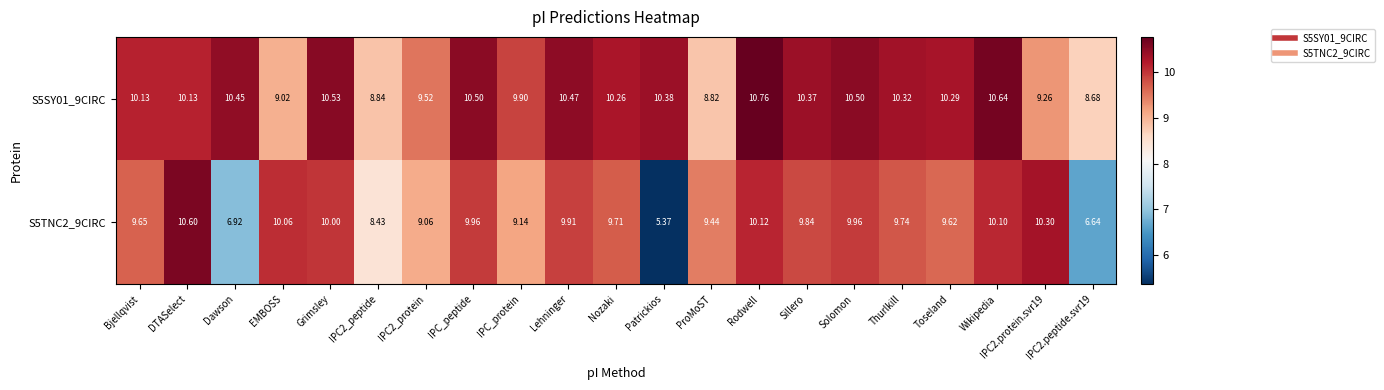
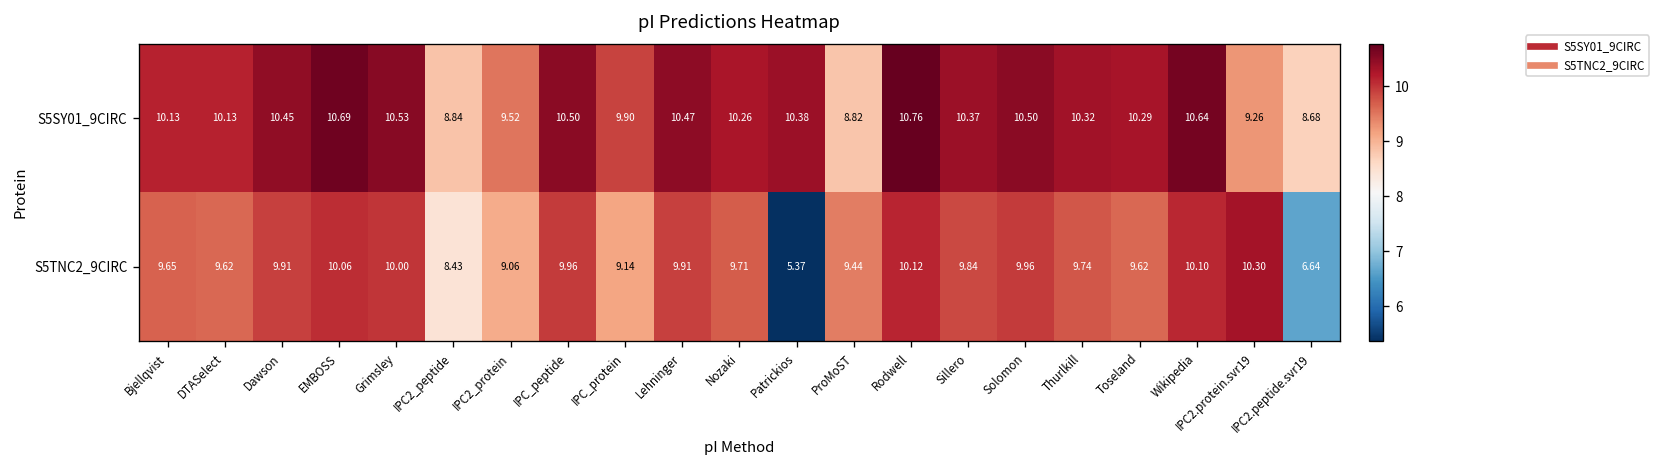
  {
    "S5SY01_9CIRC": {
      "Bjellqvist": 10.13,
      "DTASelect": 10.13,
      "Dawson": 10.45,
-     "EMBOSS": 9.02,
+     "EMBOSS": 10.69,
      "Grimsley": 10.53,
      "IPC2_peptide": 8.84,
      "IPC2_protein": 9.52,
      "IPC_peptide": 10.50,
      "IPC_protein": 9.90,
      "Lehninger": 10.47,
      "Nozaki": 10.26,
      "Patrickios": 10.38,
      "ProMoST": 8.82,
      "Rodwell": 10.76,
      "Sillero": 10.37,
      "Solomon": 10.50,
      "Thurlkill": 10.32,
      "Toseland": 10.29,
      "Wikipedia": 10.64,
      "IPC2.protein.svr19": 9.26,
      "IPC2.peptide.svr19": 8.68
    },
    "S5TNC2_9CIRC": {
      "Bjellqvist": 9.65,
-     "DTASelect": 10.60,
-     "Dawson": 6.92,
+     "DTASelect": 9.62,
+     "Dawson": 9.91,
      "EMBOSS": 10.06,
      "Grimsley": 10.00,
      "IPC2_peptide": 8.43,
      "IPC2_protein": 9.06,
      "IPC_peptide": 9.96,
      "IPC_protein": 9.14,
      "Lehninger": 9.91,
      "Nozaki": 9.71,
      "Patrickios": 5.37,
      "ProMoST": 9.44,
      "Rodwell": 10.12,
      "Sillero": 9.84,
      "Solomon": 9.96,
      "Thurlkill": 9.74,
      "Toseland": 9.62,
      "Wikipedia": 10.10,
      "IPC2.protein.svr19": 10.30,
      "IPC2.peptide.svr19": 6.64
    }
  }
